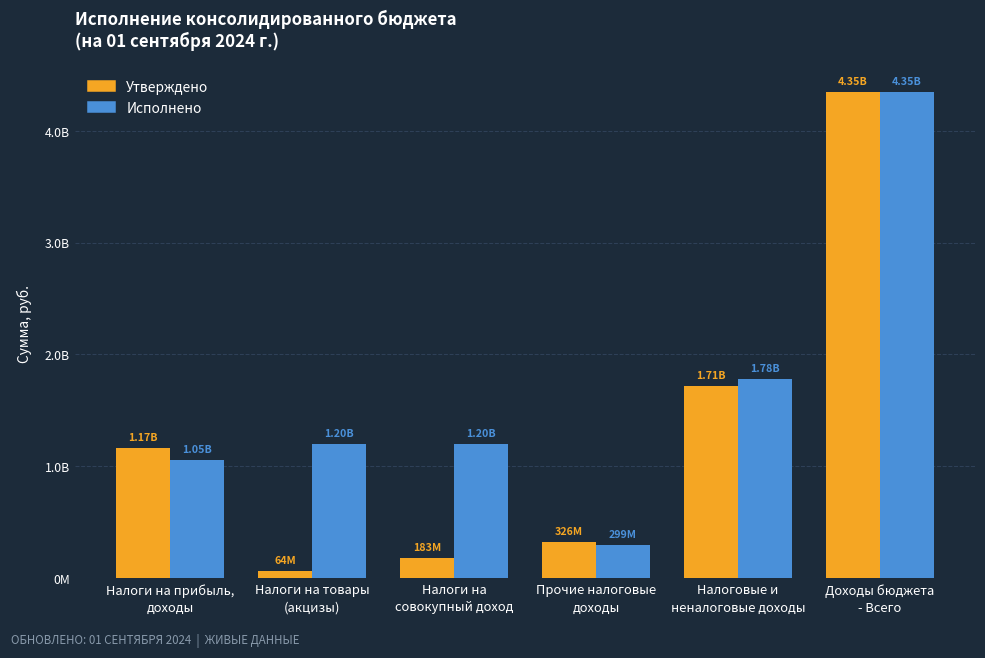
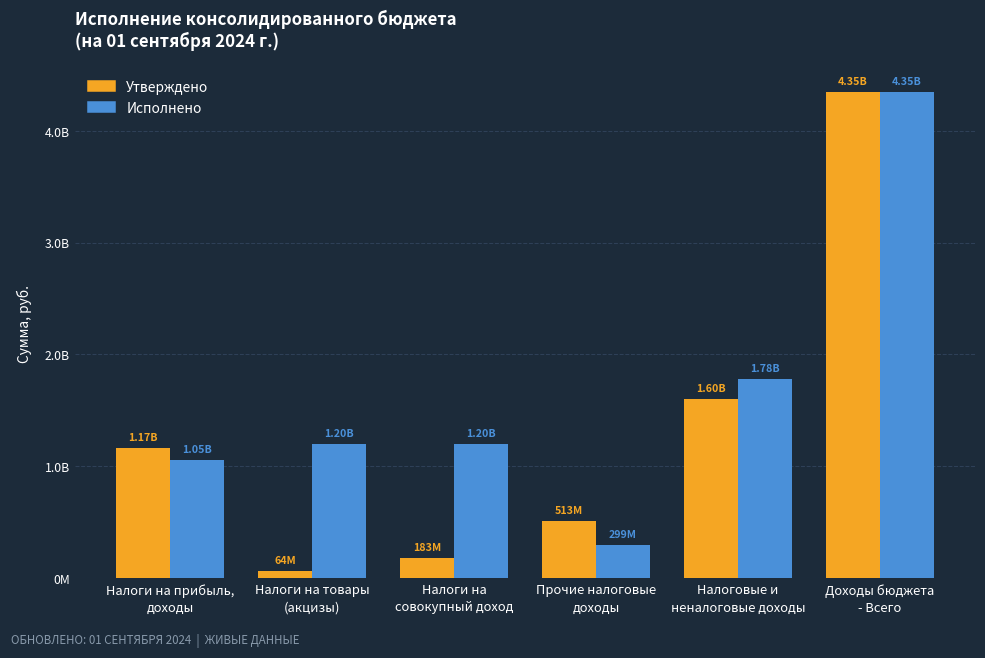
  {
    "Утверждено": {
      "Налоги на прибыль, доходы": "1.17B",
      "Налоги на товары (акцизы)": "64M",
      "Налоги на совокупный доход": "183M",
-     "Прочие налоговые доходы": "326M",
-     "Налоговые и неналоговые доходы": "1.71B",
+     "Прочие налоговые доходы": "513M",
+     "Налоговые и неналоговые доходы": "1.60B",
      "Доходы бюджета - Всего": "4.35B"
    },
    "Исполнено": {
      "Налоги на прибыль, доходы": "1.05B",
      "Налоги на товары (акцизы)": "1.20B",
      "Налоги на совокупный доход": "1.20B",
      "Прочие налоговые доходы": "299M",
      "Налоговые и неналоговые доходы": "1.78B",
      "Доходы бюджета - Всего": "4.35B"
    }
  }
